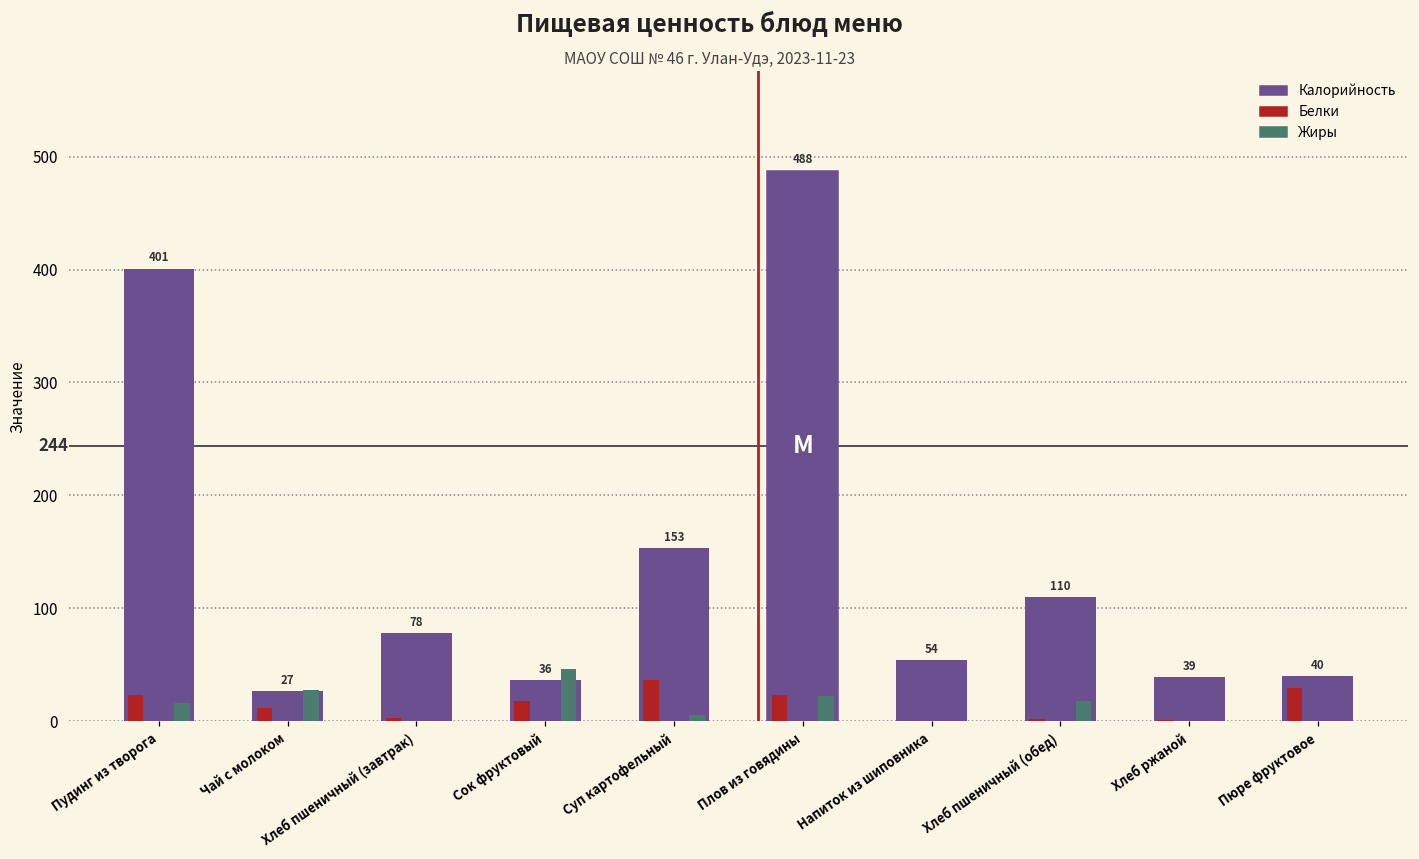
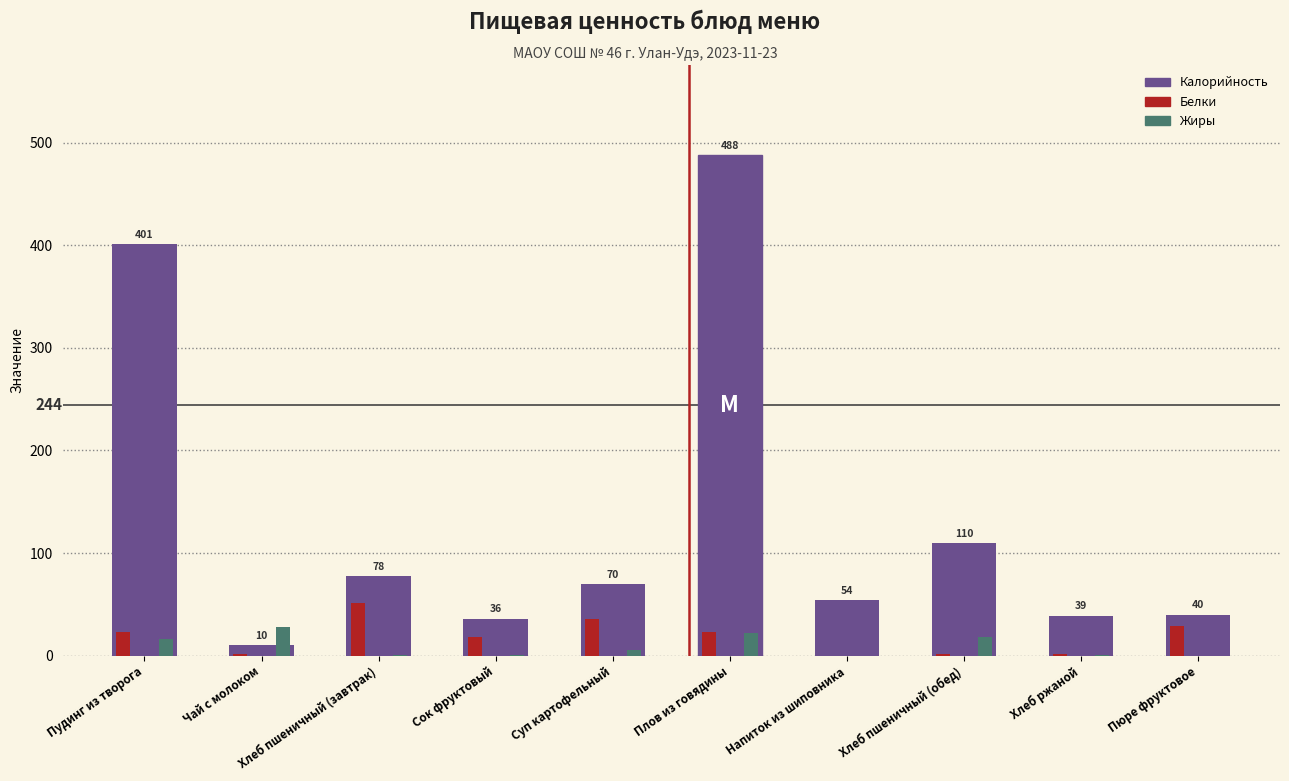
  {
    "Калорийность": {
      "Пудинг из творога": 401,
-     "Чай с молоком": 27,
+     "Чай с молоком": 10,
      "Хлеб пшеничный (завтрак)": 78,
      "Сок фруктовый": 36,
-     "Суп картофельный": 153,
+     "Суп картофельный": 70,
      "Плов из говядины": 488,
      "Напиток из шиповника": 54,
      "Хлеб пшеничный (обед)": 110,
      "Хлеб ржаной": 39,
      "Пюре фруктовое": 40
    },
    "Белки": {
-     "Чай с молоком": 12,
-     "Хлеб пшеничный (завтрак)": 2
+     "Чай с молоком": 1,
+     "Хлеб пшеничный (завтрак)": 51
    },
    "Жиры": {
      "Чай с молоком": 28,
-     "Сок фруктовый": 46,
+     "Сок фруктовый": 0,
      "Пюре фруктовое": 0
    }
  }
